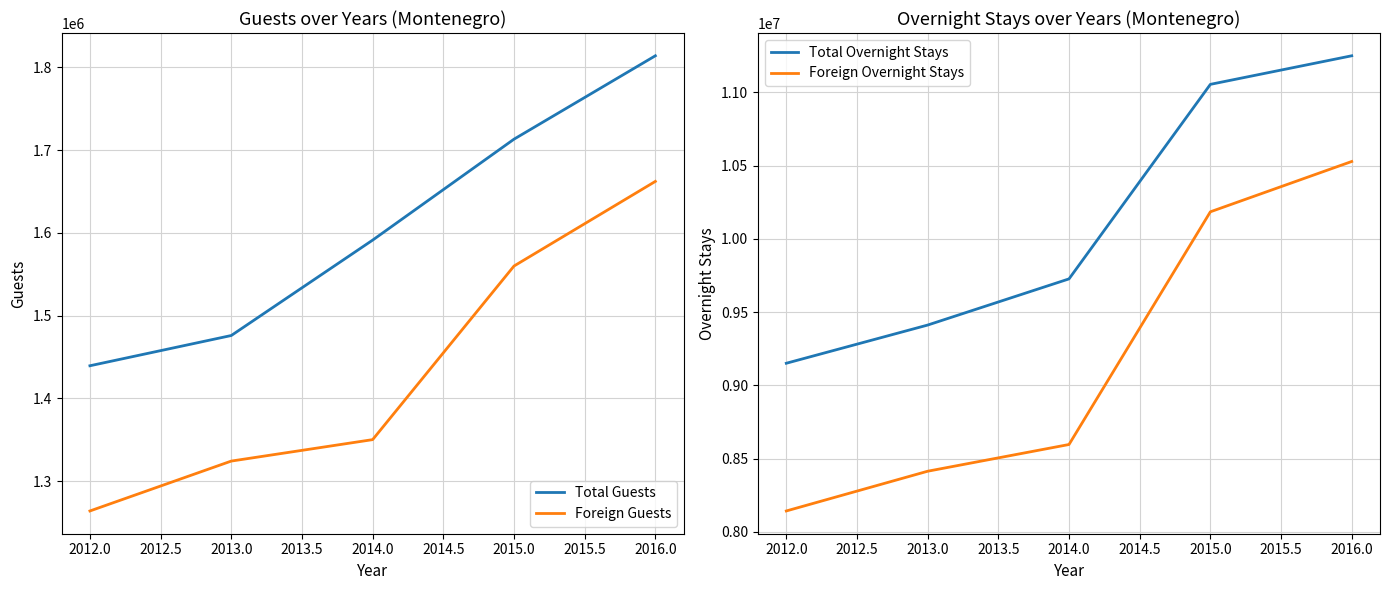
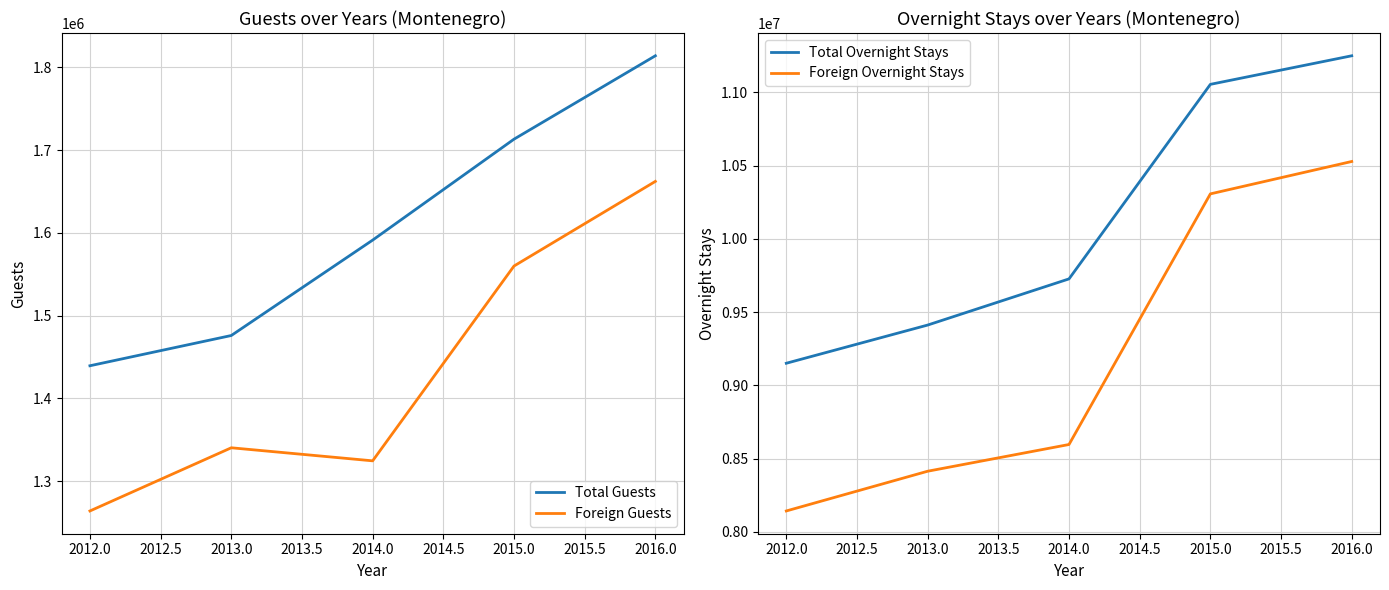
  {
    "Guests over Years (Montenegro)": {
      "Total Guests": {
        "2012.0": 1440000,
        "2013.0": 1480000,
        "2014.0": 1590000,
        "2015.0": 1710000,
        "2016.0": 1810000
      },
      "Foreign Guests": {
        "2012.0": 1260000,
-       "2013.0": 1320000,
-       "2014.0": 1350000,
+       "2013.0": 1340000,
+       "2014.0": 1320000,
        "2015.0": 1560000,
        "2016.0": 1660000
      }
    },
    "Overnight Stays over Years (Montenegro)": {
      "Total Overnight Stays": {
        "2012.0": 9150000,
        "2013.0": 9410000,
        "2014.0": 9730000,
        "2015.0": 11050000,
        "2016.0": 11250000
      },
      "Foreign Overnight Stays": {
        "2012.0": 8140000,
        "2013.0": 8410000,
        "2014.0": 8600000,
-       "2015.0": 10190000,
+       "2015.0": 10310000,
        "2016.0": 10530000
      }
    }
  }
